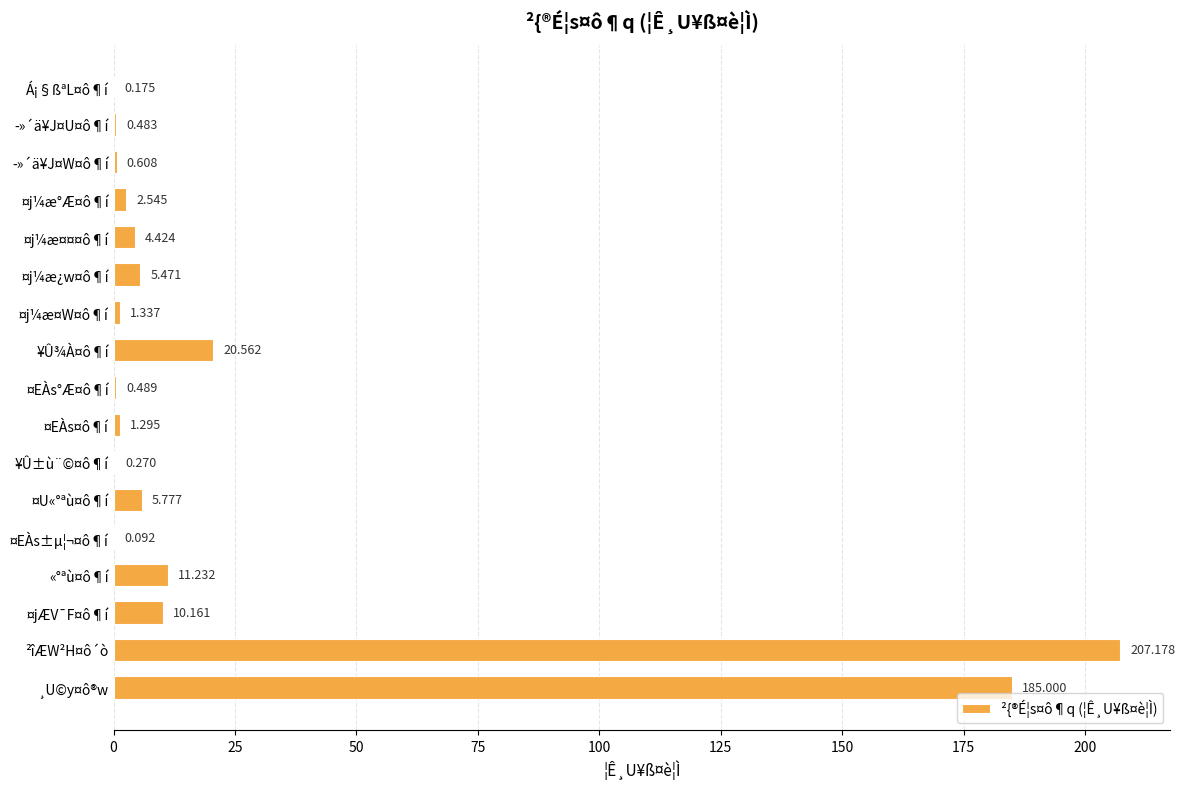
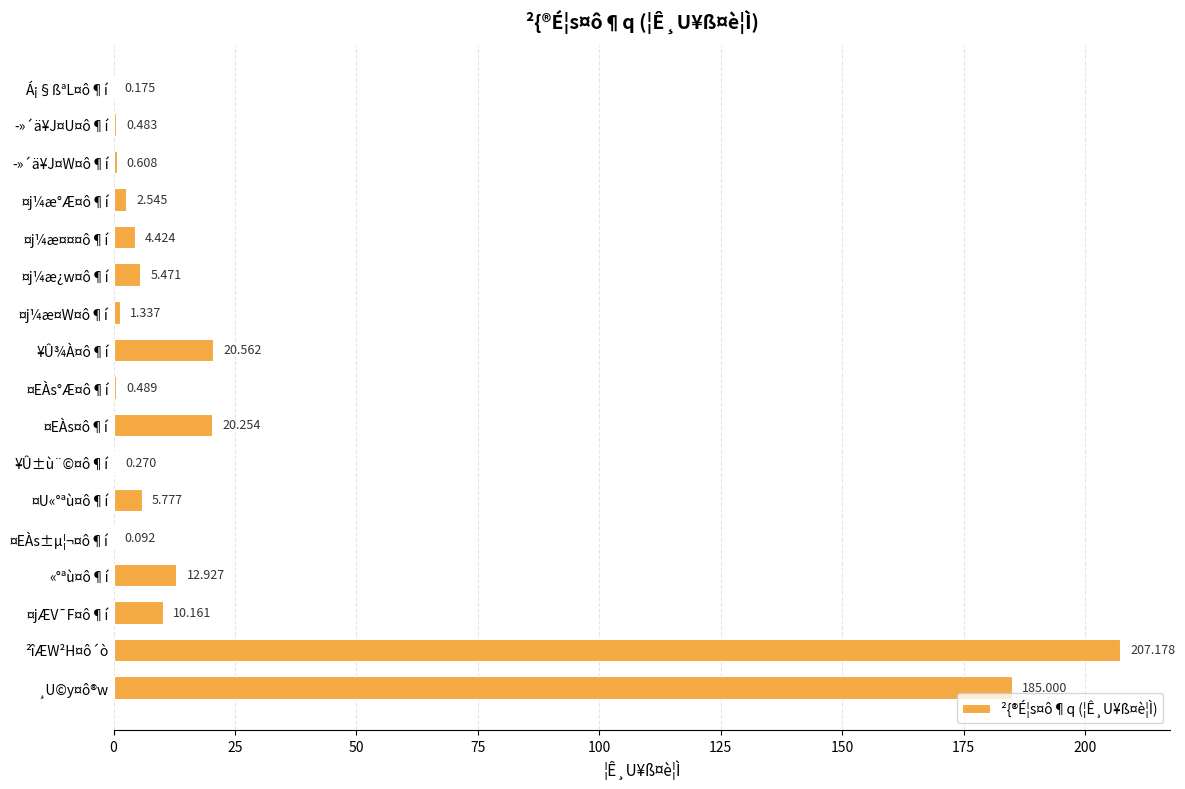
  {
    "Á¡§ßªL¤ô¶í": 0.175,
    "­»´ä¥J¤U¤ô¶í": 0.483,
    "­»´ä¥J¤W¤ô¶í": 0.608,
    "¤j¼æ°Æ¤ô¶í": 2.545,
    "¤j¼æ¤¤¤ô¶í": 4.424,
    "¤j¼æ¿w¤ô¶í": 5.471,
    "¤j¼æ¤W¤ô¶í": 1.337,
    "¥Û¾À¤ô¶í": 20.562,
    "¤EÀs°Æ¤ô¶í": 0.489,
-   "¤EÀs¤ô¶í": 1.295,
+   "¤EÀs¤ô¶í": 20.254,
    "¥Û±ù¨©¤ô¶í": 0.270,
    "¤U«°ªù¤ô¶í": 5.777,
    "¤EÀs±µ¦¬¤ô¶í": 0.092,
-   "«°ªù¤ô¶í": 11.232,
+   "«°ªù¤ô¶í": 12.927,
    "¤jÆV¯F¤ô¶í": 10.161,
    "²îÆW²H¤ô´ò": 207.178
  }
